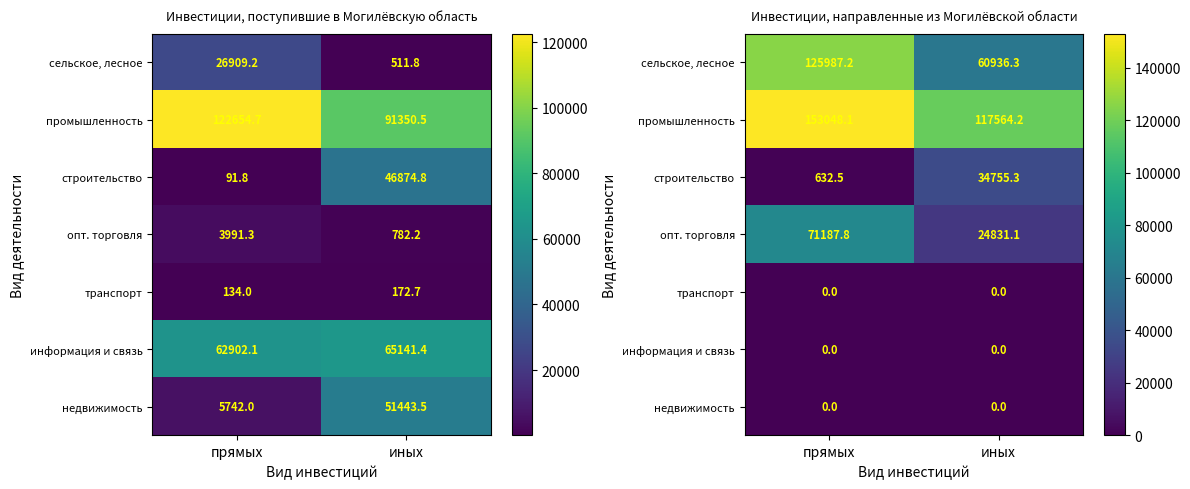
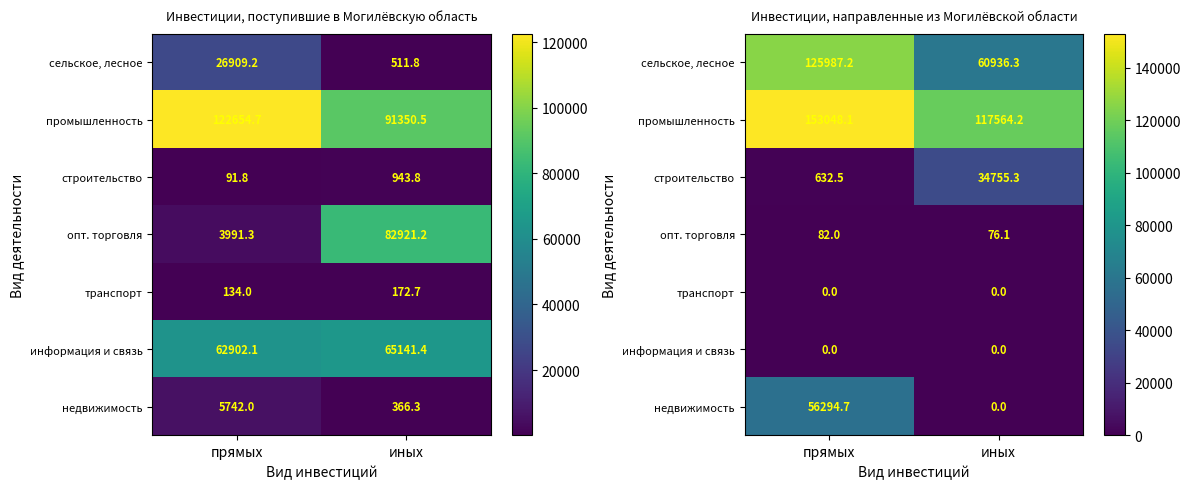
  {
    "Инвестиции, поступившие в Могилёвскую область": {
      "сельское, лесное": {
        "прямых": 26909.2,
        "иных": 511.8
      },
      "промышленность": {
        "иных": 91350.5
      },
      "строительство": {
        "прямых": 91.8,
-       "иных": 46874.8
+       "иных": 943.8
      },
      "опт. торговля": {
        "прямых": 3991.3,
-       "иных": 782.2
+       "иных": 82921.2
      },
      "транспорт": {
        "прямых": 134.0,
        "иных": 172.7
      },
      "информация и связь": {
        "прямых": 62902.1,
        "иных": 65141.4
      },
      "недвижимость": {
        "прямых": 5742.0,
-       "иных": 51443.5
+       "иных": 366.3
      }
    },
    "Инвестиции, направленные из Могилёвской области": {
      "сельское, лесное": {
        "прямых": 125987.2,
        "иных": 60936.3
      },
      "промышленность": {
        "иных": 117564.2
      },
      "строительство": {
        "прямых": 632.5,
        "иных": 34755.3
      },
      "опт. торговля": {
-       "прямых": 71187.8,
-       "иных": 24831.1
+       "прямых": 82.0,
+       "иных": 76.1
      },
      "транспорт": {
        "прямых": 0.0,
        "иных": 0.0
      },
      "информация и связь": {
        "прямых": 0.0,
        "иных": 0.0
      },
      "недвижимость": {
-       "прямых": 0.0,
+       "прямых": 56294.7,
        "иных": 0.0
      }
    }
  }
